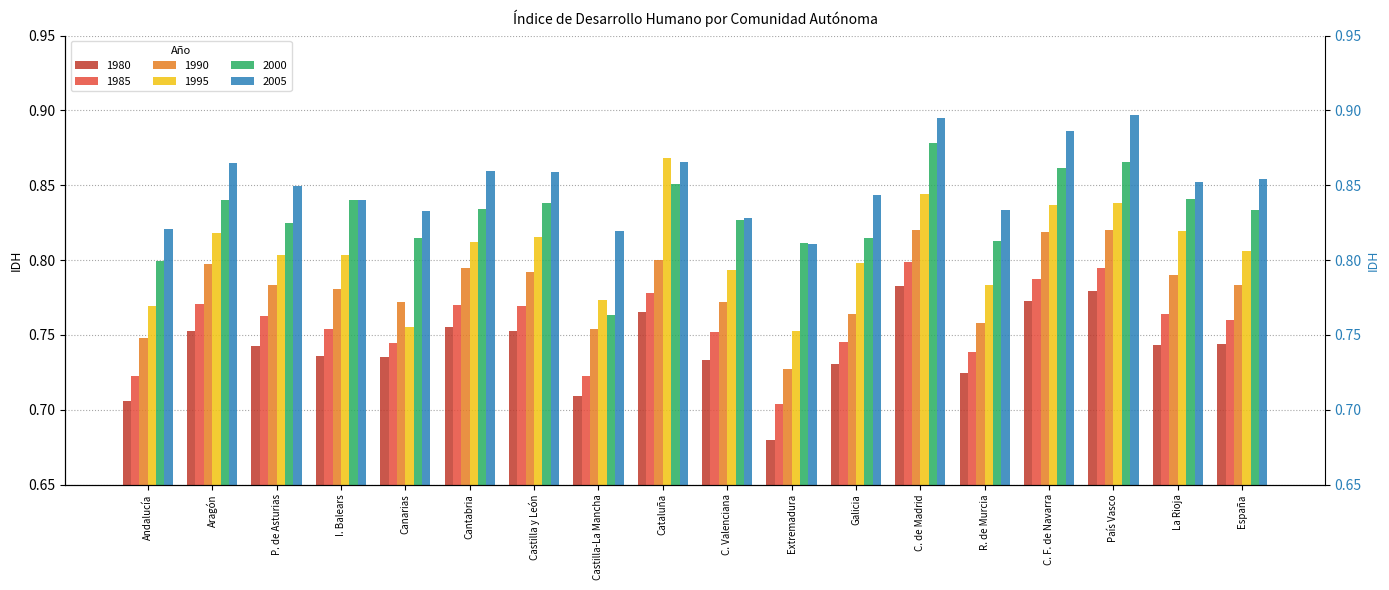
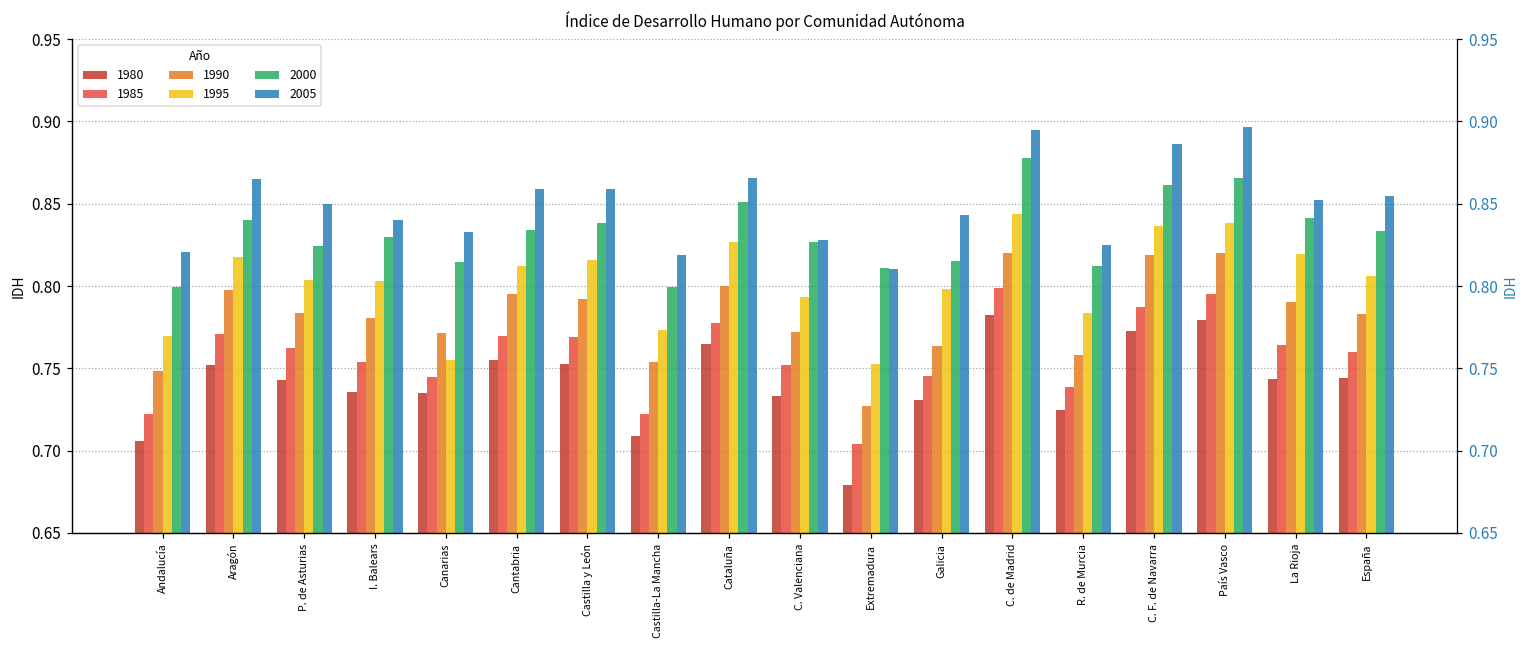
  {
    "1995": {
      "Andalucía": 0.769,
      "Aragón": 0.818,
      "P. de Asturias": 0.803,
      "I. Balears": 0.803,
      "Canarias": 0.755,
      "Cantabria": 0.812,
      "Castilla y León": 0.816,
      "Castilla-La Mancha": 0.773,
-     "Cataluña": 0.868,
+     "Cataluña": 0.827,
      "C. Valenciana": 0.793,
      "Extremadura": 0.753,
      "Galicia": 0.798,
      "C. de Madrid": 0.844,
      "R. de Murcia": 0.783,
      "C. F. de Navarra": 0.837,
      "País Vasco": 0.838,
      "La Rioja": 0.819,
      "España": 0.806
    },
    "2000": {
      "Andalucía": 0.799,
      "Aragón": 0.840,
      "P. de Asturias": 0.825,
-     "I. Balears": 0.840,
+     "I. Balears": 0.830,
      "Canarias": 0.815,
      "Cantabria": 0.834,
      "Castilla y León": 0.838,
-     "Castilla-La Mancha": 0.763,
+     "Castilla-La Mancha": 0.799,
      "Cataluña": 0.851,
      "C. Valenciana": 0.827,
      "Extremadura": 0.811,
      "Galicia": 0.815,
      "C. de Madrid": 0.878,
      "R. de Murcia": 0.812,
      "C. F. de Navarra": 0.861,
      "País Vasco": 0.866,
      "La Rioja": 0.841,
      "España": 0.834
    },
    "2005": {
      "Andalucía": 0.821,
      "Aragón": 0.865,
      "P. de Asturias": 0.850,
      "I. Balears": 0.840,
      "Canarias": 0.833,
      "Cantabria": 0.859,
      "Castilla y León": 0.859,
      "Castilla-La Mancha": 0.819,
      "Cataluña": 0.866,
      "C. Valenciana": 0.828,
      "Extremadura": 0.810,
      "Galicia": 0.843,
      "C. de Madrid": 0.895,
-     "R. de Murcia": 0.833,
+     "R. de Murcia": 0.825,
      "C. F. de Navarra": 0.886,
      "País Vasco": 0.897,
      "La Rioja": 0.852,
      "España": 0.854
    }
  }
